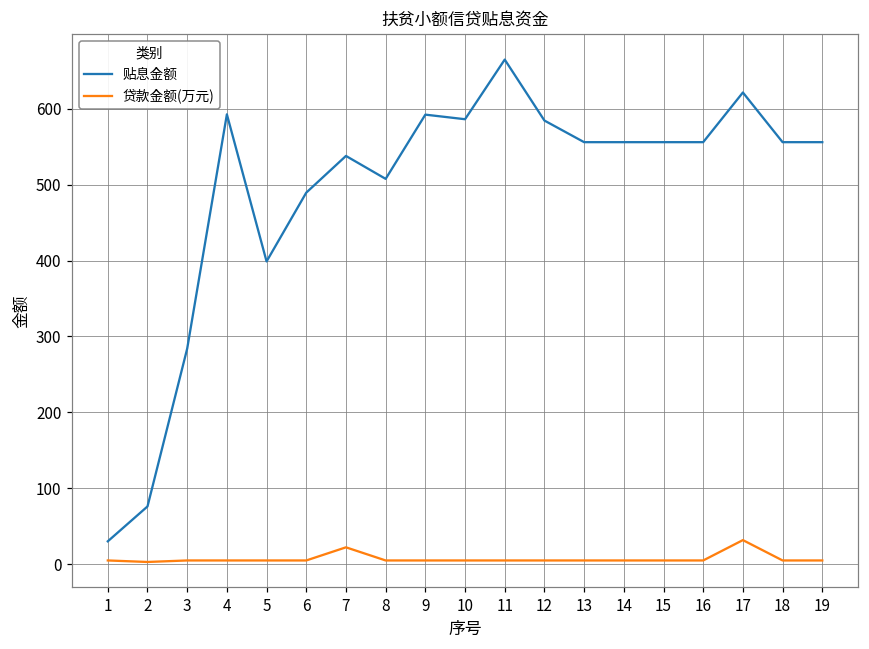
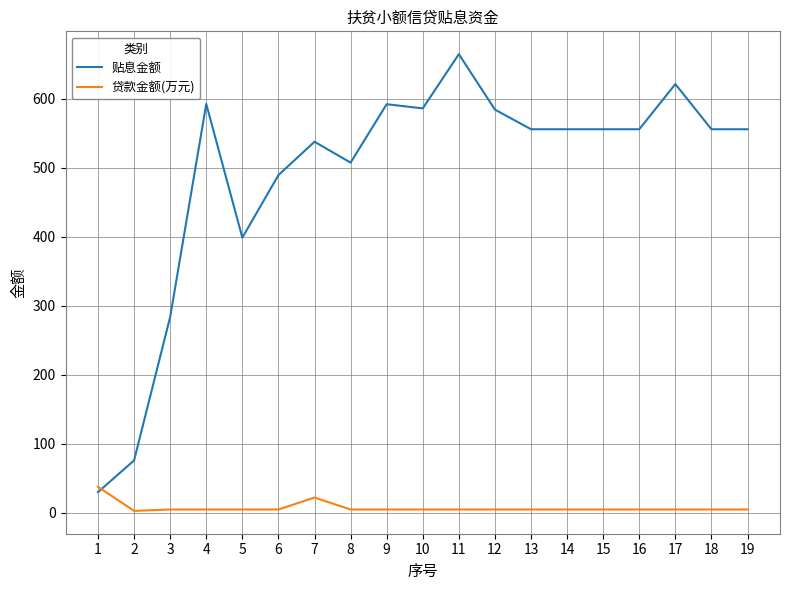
  {
    "贴息金额": {
      "1": 30,
      "2": 80,
      "3": 280,
      "4": 590,
      "5": 400,
      "6": 490,
      "7": 540,
      "8": 510,
      "9": 590,
      "10": 590,
      "11": 660,
      "12": 580,
      "13": 560,
      "14": 560,
      "15": 560,
      "16": 560,
      "17": 620,
      "18": 560,
      "19": 560
    },
    "贷款金额(万元)": {
-     "1": 10,
+     "1": 40,
      "2": 0,
      "3": 10,
      "4": 10,
      "5": 10,
      "6": 10,
      "7": 20,
      "8": 10,
      "9": 10,
      "10": 10,
      "11": 10,
      "12": 10,
      "13": 10,
      "14": 10,
      "15": 10,
      "16": 10,
-     "17": 30,
+     "17": 10,
      "18": 10,
      "19": 10
    }
  }
